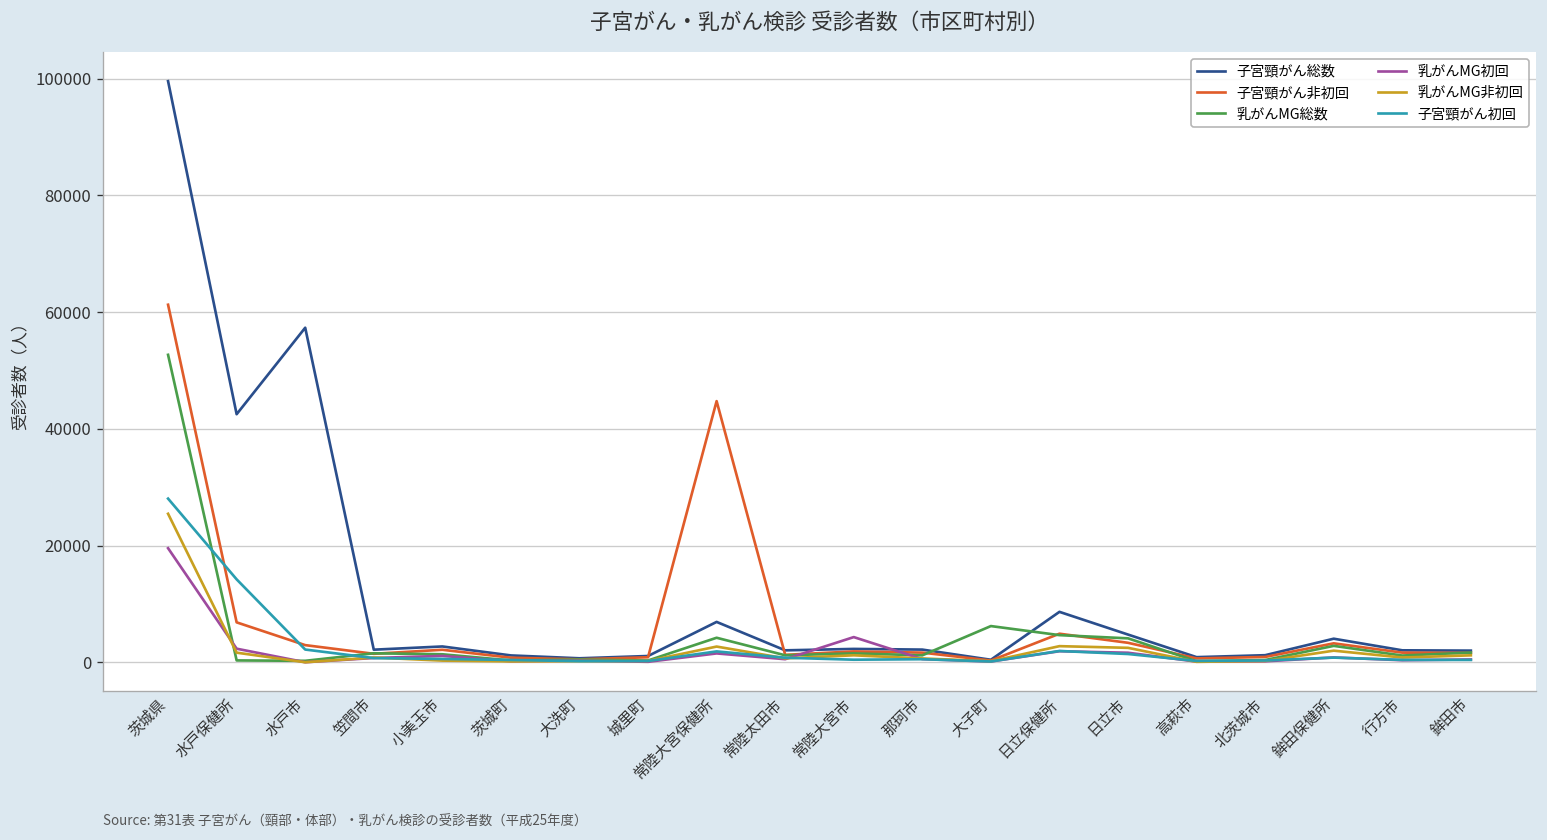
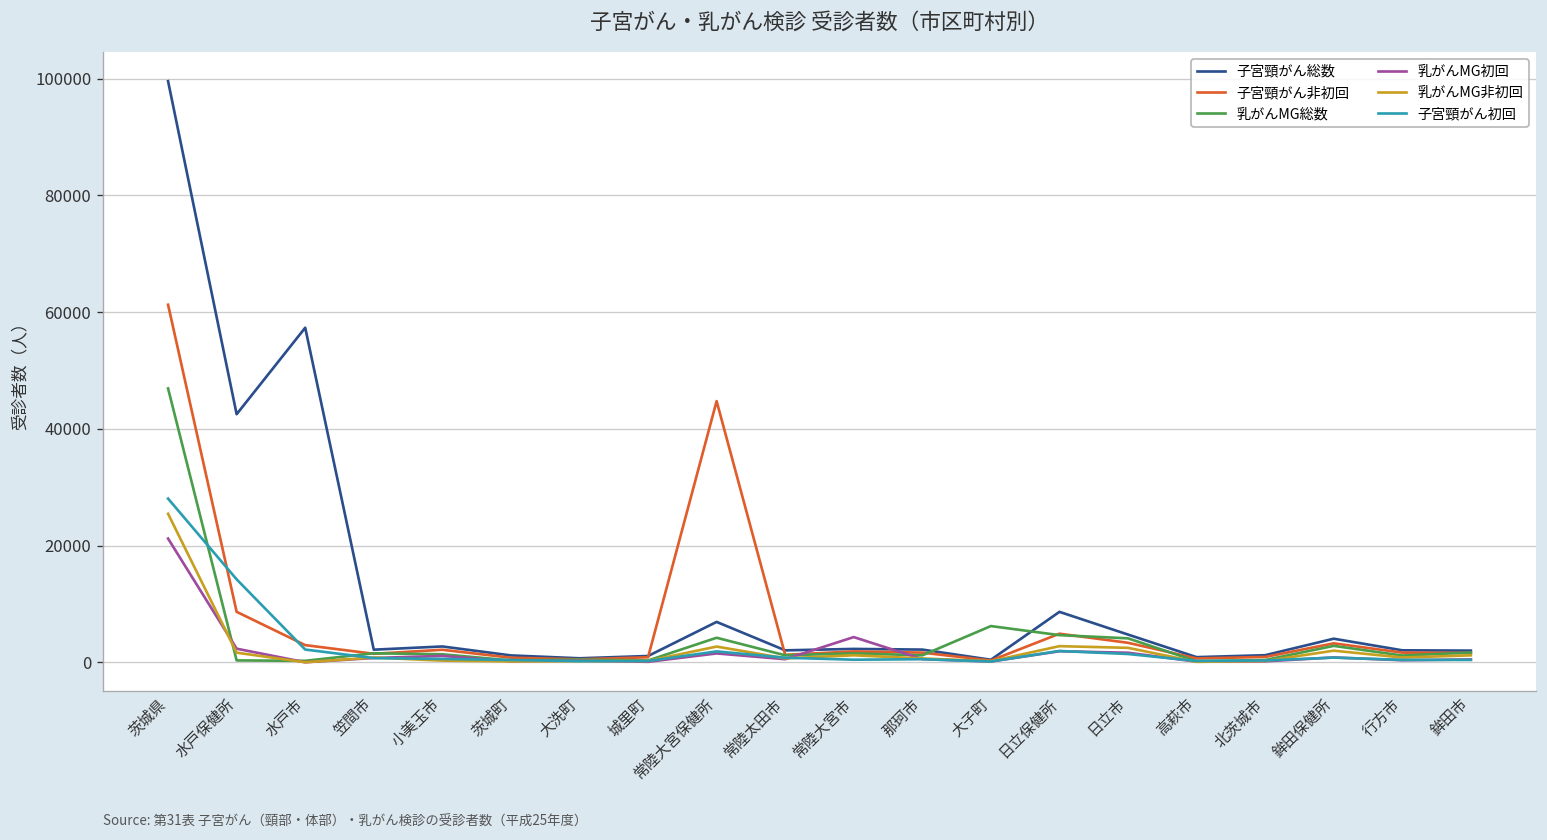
  {
    "子宮頸がん総数": {
      "茨城県": 100000,
      "水戸保健所": 43000,
      "水戸市": 57000,
      "笠間市": 2000,
      "小美玉市": 3000,
      "常陸大宮保健所": 7000,
      "常陸太田市": 2000,
      "日立保健所": 9000,
      "日立市": 5000,
      "鉾田保健所": 4000
    },
    "子宮頸がん非初回": {
      "茨城県": 61000,
-     "水戸保健所": 7000,
+     "水戸保健所": 9000,
      "水戸市": 3000,
      "小美玉市": 2000,
      "常陸大宮保健所": 45000,
      "日立市": 3000
    },
    "乳がんMG総数": {
-     "茨城県": 53000,
+     "茨城県": 47000,
      "水戸保健所": 0,
      "常陸大宮保健所": 4000,
      "大子町": 6000,
      "日立市": 4000
    },
    "乳がんMG初回": {
-     "茨城県": 20000,
+     "茨城県": 21000,
      "水戸保健所": 2000,
      "常陸大宮市": 4000
    },
    "乳がんMG非初回": {
      "茨城県": 25000,
      "水戸保健所": 2000,
      "常陸大宮保健所": 3000,
      "日立保健所": 3000,
      "日立市": 2000,
      "鉾田保健所": 2000
    },
    "子宮頸がん初回": {
      "茨城県": 28000,
      "水戸保健所": 14000,
      "水戸市": 2000,
      "常陸大宮市": 0
    }
  }
